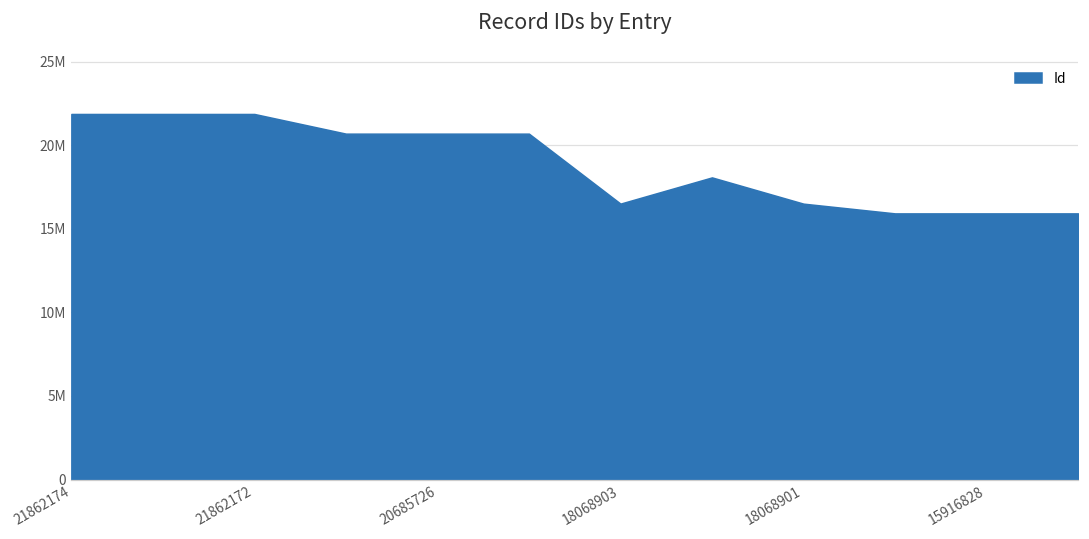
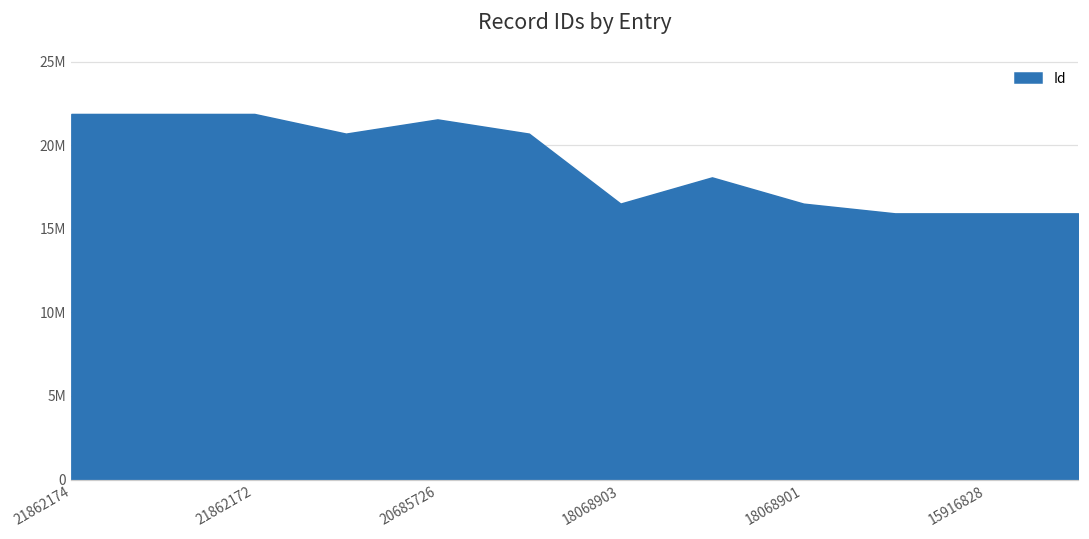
  {
    "21862174": 21900000,
    "21862172": 21900000,
-   "20685726": 20700000,
+   "20685726": 21500000,
    "18068903": 16500000,
    "18068901": 16500000,
    "15916828": 15900000
  }
